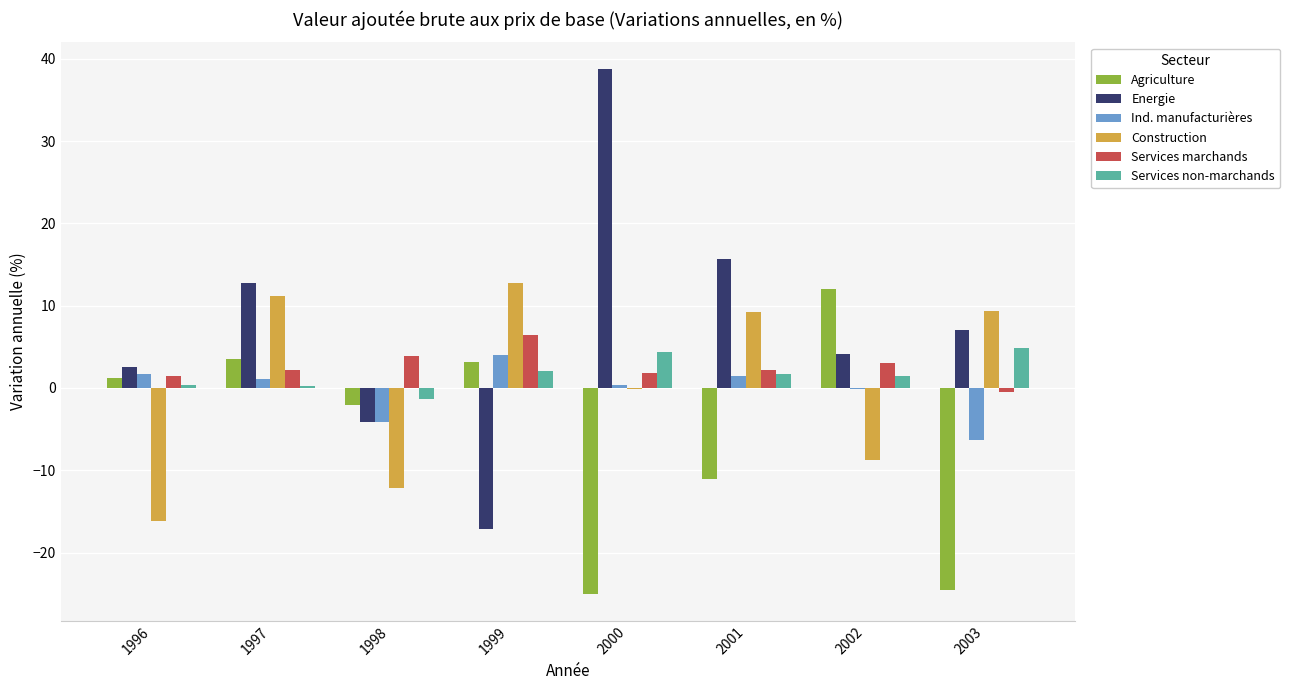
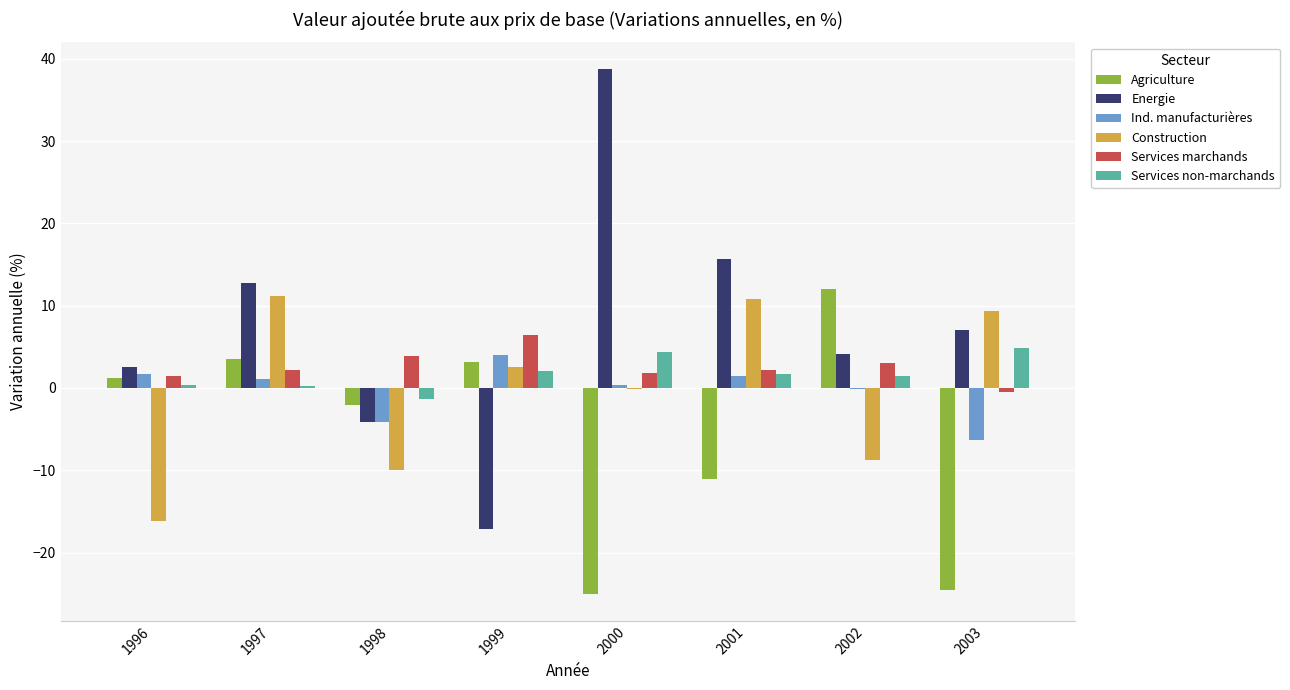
  {
    "Agriculture": {
      "1996": 1,
      "1997": 4,
      "1998": -2,
      "1999": 3,
      "2000": -25,
      "2001": -11,
      "2002": 12,
      "2003": -25
    },
    "Energie": {
      "1996": 3,
      "1997": 13,
      "1998": -4,
      "1999": -17,
      "2000": 39,
      "2001": 16,
      "2002": 4,
      "2003": 7
    },
    "Construction": {
      "1996": -16,
      "1997": 11,
-     "1998": -12,
-     "1999": 13,
-     "2001": 9,
+     "1998": -10,
+     "1999": 3,
+     "2001": 11,
      "2002": -9,
      "2003": 9
    },
    "Services marchands": {
      "1996": 1,
      "1997": 2,
      "1998": 4,
      "1999": 6,
      "2000": 2,
      "2001": 2,
      "2002": 3,
      "2003": -1
    }
  }
